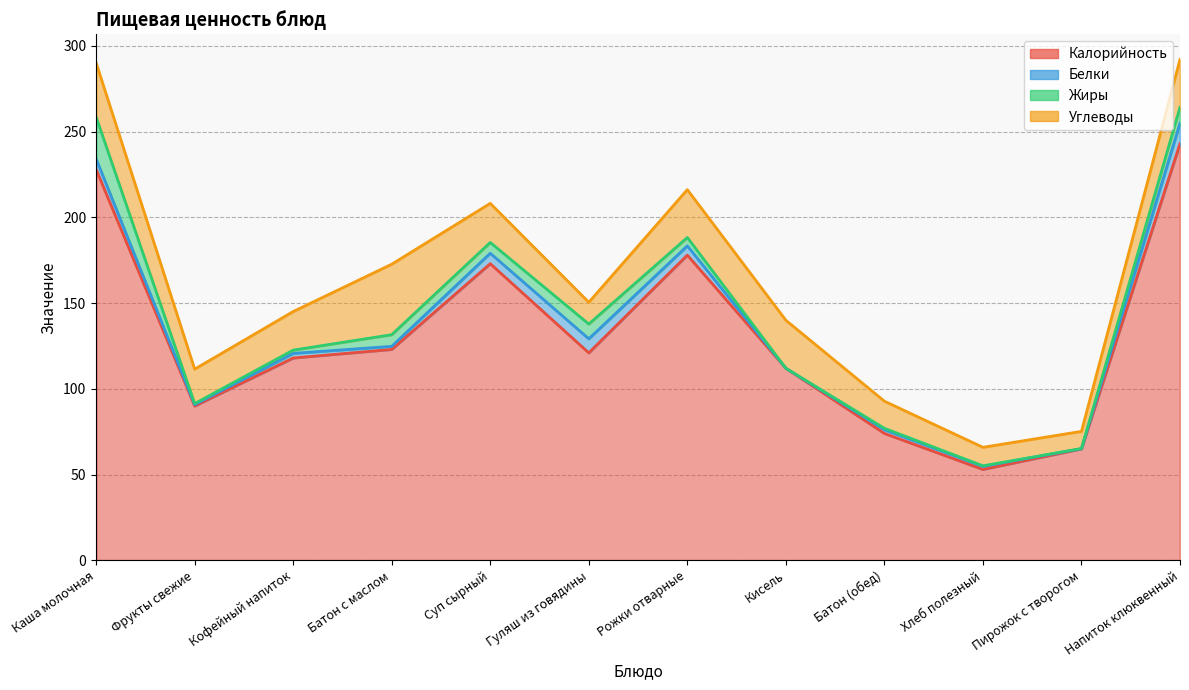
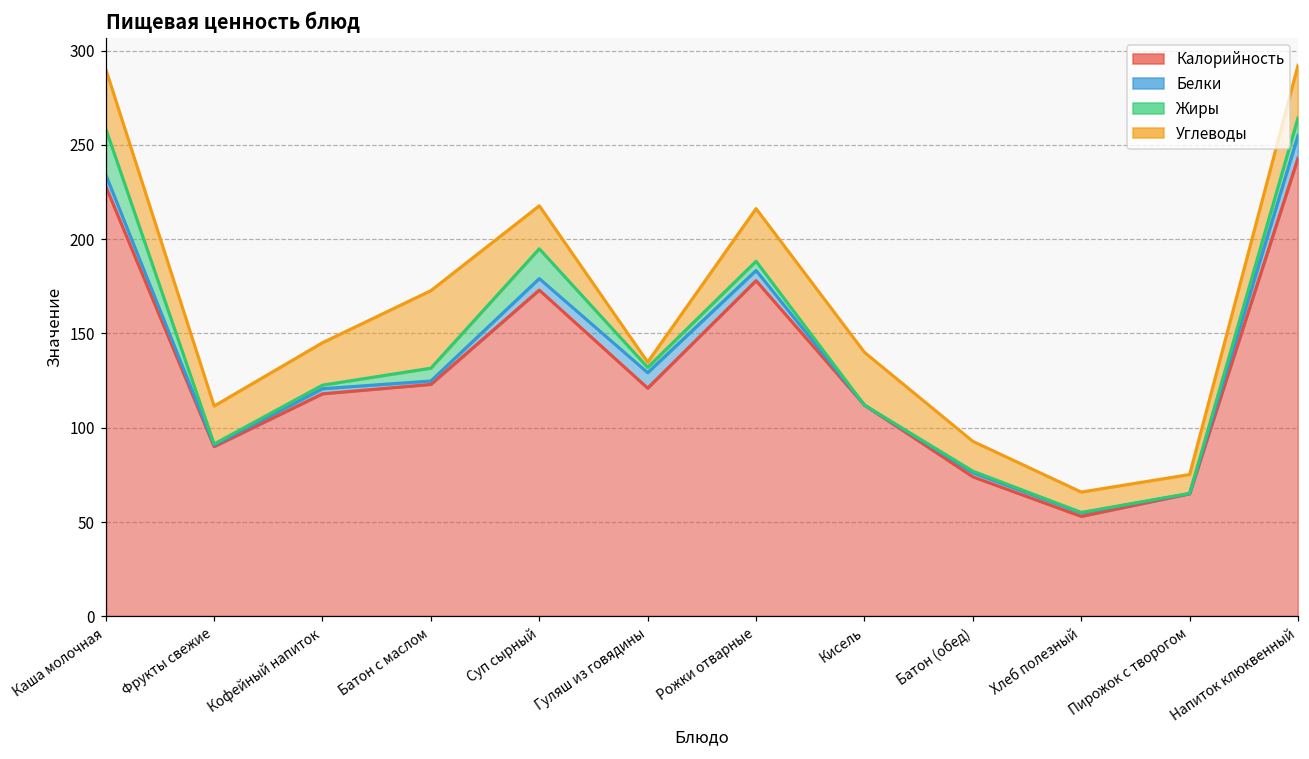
  {
    "Калорийность": {
      "Каша молочная": 228,
      "Кофейный напиток": 118,
      "Батон с маслом": 123,
      "Суп сырный": 173,
      "Гуляш из говядины": 121,
      "Рожки отварные": 178,
      "Батон (обед)": 74,
      "Хлеб полезный": 53,
      "Напиток клюквенный": 243
    },
    "Белки": {
      "Каша молочная": 6,
      "Кофейный напиток": 3,
      "Батон с маслом": 2,
      "Суп сырный": 6,
      "Гуляш из говядины": 8,
      "Рожки отварные": 5,
      "Напиток клюквенный": 12
    },
    "Жиры": {
      "Каша молочная": 24,
      "Кофейный напиток": 2,
      "Батон с маслом": 7,
-     "Суп сырный": 6,
-     "Гуляш из говядины": 9,
+     "Суп сырный": 16,
+     "Гуляш из говядины": 3,
      "Рожки отварные": 5,
      "Напиток клюквенный": 9
    },
    "Углеводы": {
      "Каша молочная": 32,
      "Фрукты свежие": 20,
      "Кофейный напиток": 23,
      "Батон с маслом": 41,
      "Суп сырный": 23,
-     "Гуляш из говядины": 13,
+     "Гуляш из говядины": 3,
      "Рожки отварные": 28,
      "Кисель": 28,
      "Батон (обед)": 16,
      "Хлеб полезный": 11,
      "Пирожок с творогом": 10,
      "Напиток клюквенный": 28
    }
  }
